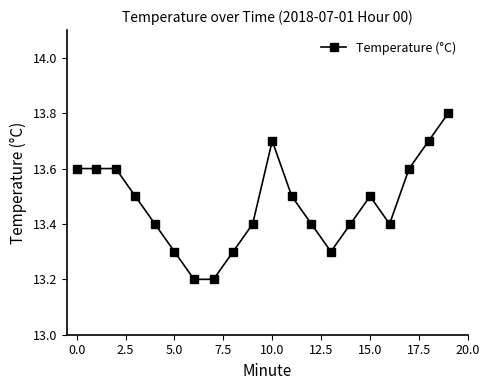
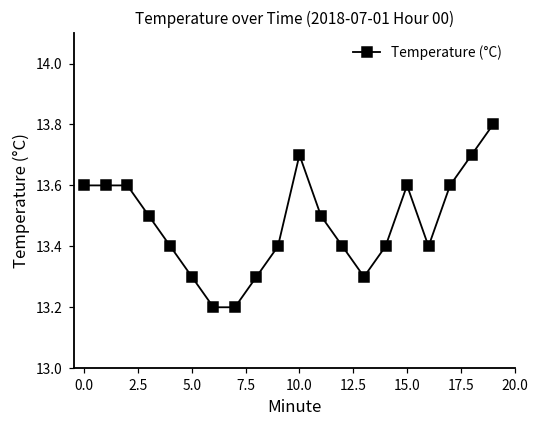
  {
    "0.0": 13.6,
    "5.0": 13.3,
    "10.0": 13.7,
-   "15.0": 13.5
+   "15.0": 13.6
  }
